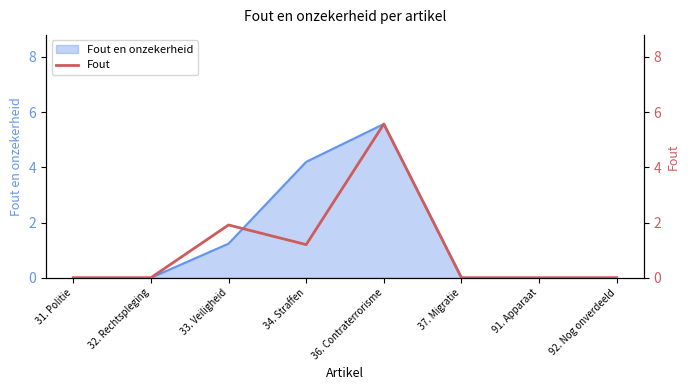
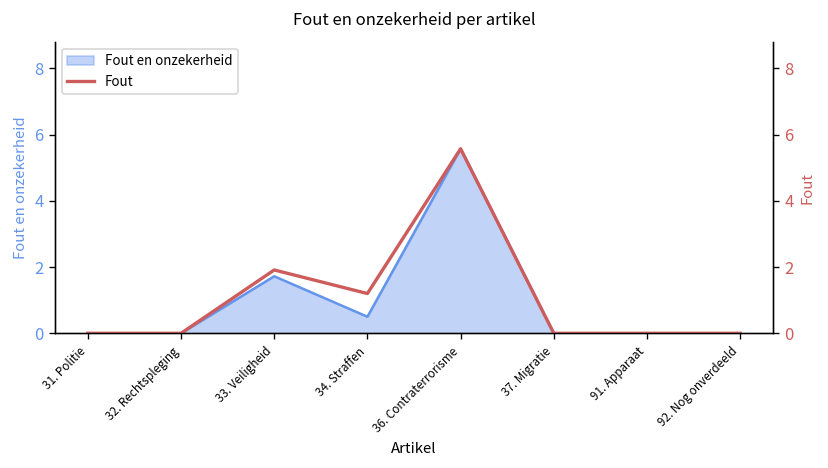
  {
    "Fout en onzekerheid": {
      "31. Politie": 0.0,
      "32. Rechtspleging": 0.0,
-     "33. Veiligheid": 1.2,
-     "34. Straffen": 4.2,
+     "33. Veiligheid": 1.7,
+     "34. Straffen": 0.5,
      "36. Contraterrorisme": 5.6,
      "37. Migratie": 0.0,
      "91. Apparaat": 0.0,
      "92. Nog onverdeeld": 0.0
    },
    "Fout": {
      "31. Politie": 0.0,
      "32. Rechtspleging": 0.0,
      "33. Veiligheid": 1.9,
      "34. Straffen": 1.2,
      "36. Contraterrorisme": 5.6,
      "37. Migratie": 0.0,
      "91. Apparaat": 0.0,
      "92. Nog onverdeeld": 0.0
    }
  }
